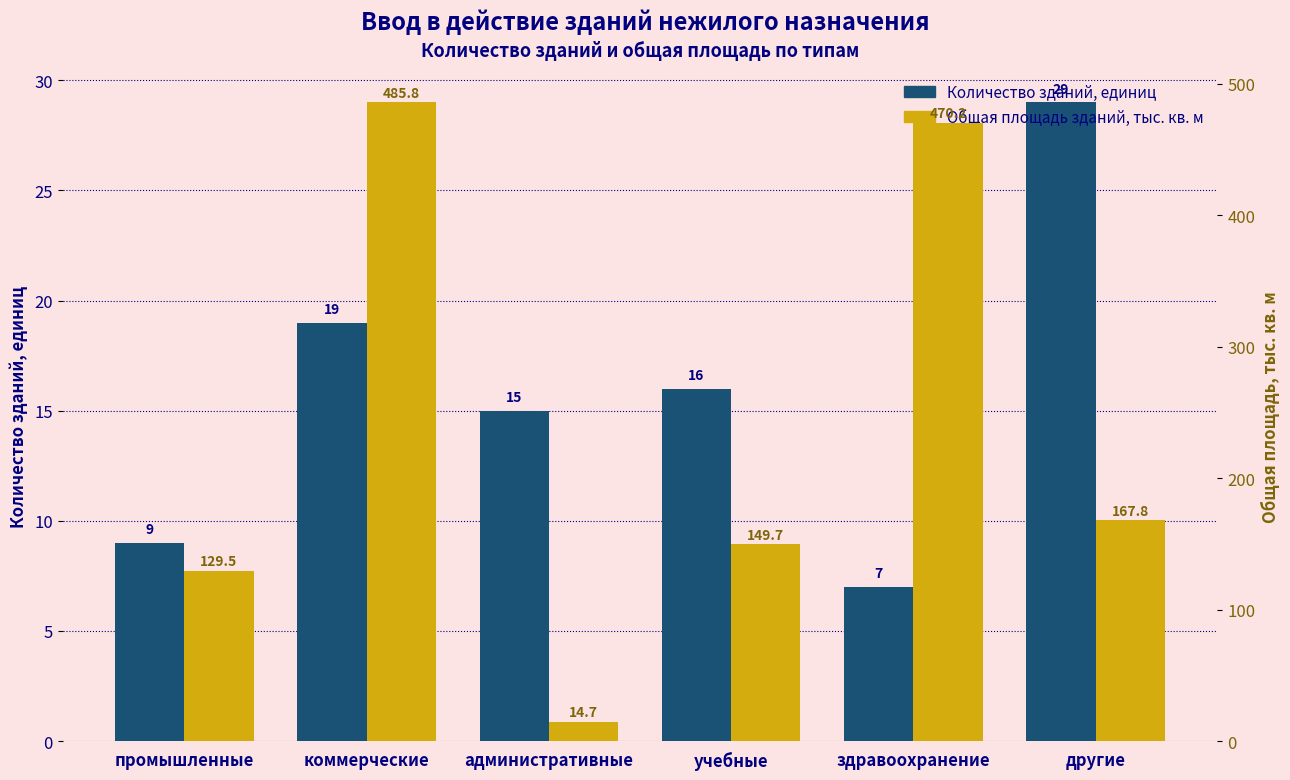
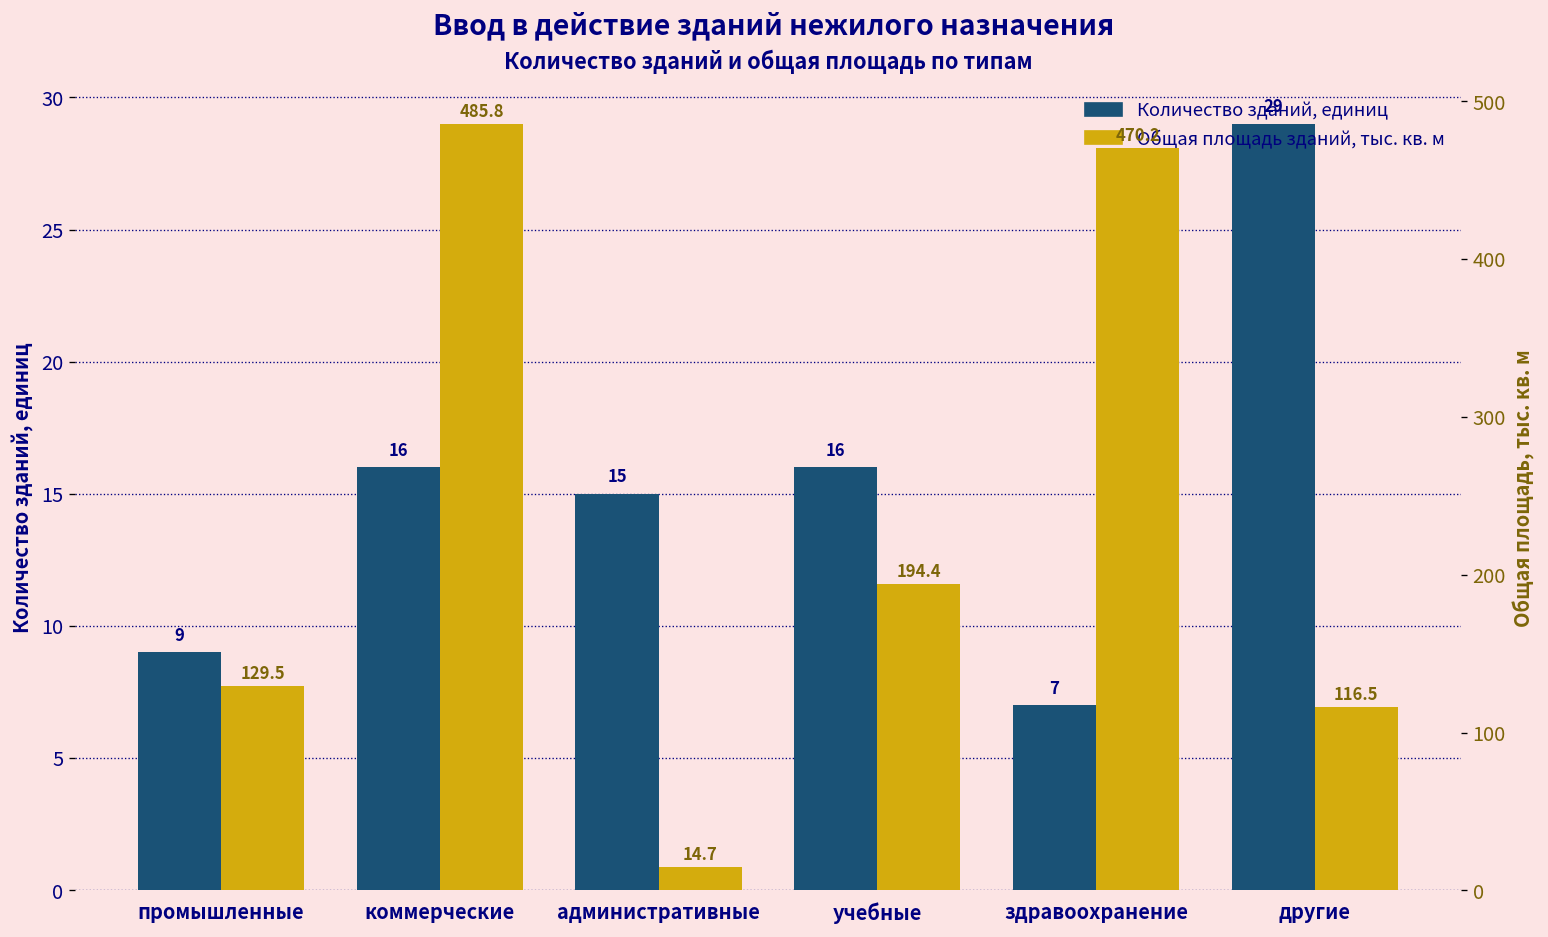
  {
    "Количество зданий, единиц": {
      "промышленные": 9,
-     "коммерческие": 19,
+     "коммерческие": 16,
      "административные": 15,
      "учебные": 16,
      "здравоохранение": 7,
      "другие": 29
    },
    "Общая площадь зданий, тыс. кв. м": {
      "промышленные": 129.5,
      "коммерческие": 485.8,
      "административные": 14.7,
-     "учебные": 149.7,
+     "учебные": 194.4,
      "здравоохранение": 470.2,
-     "другие": 167.8
+     "другие": 116.5
    }
  }
